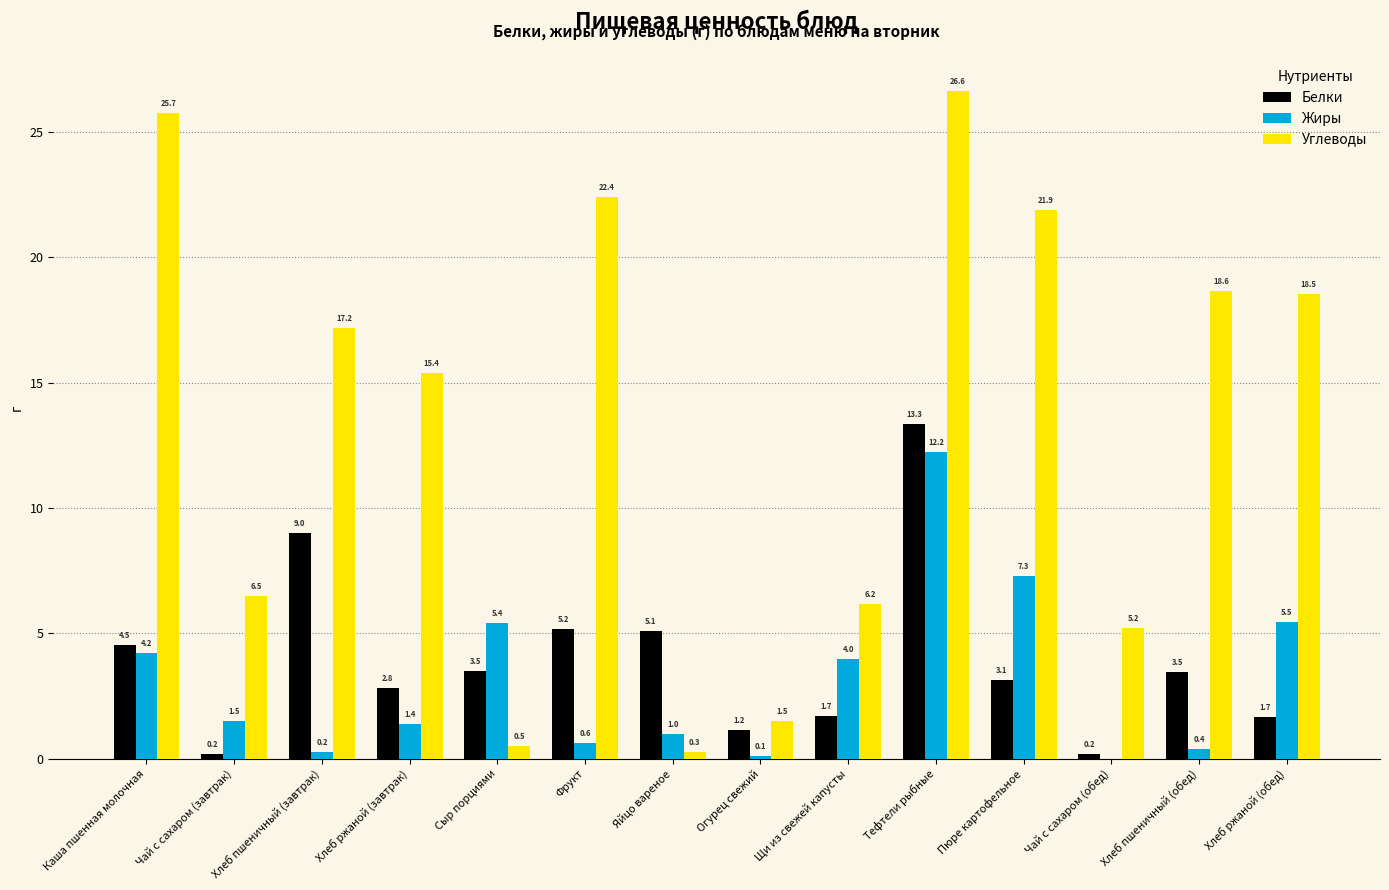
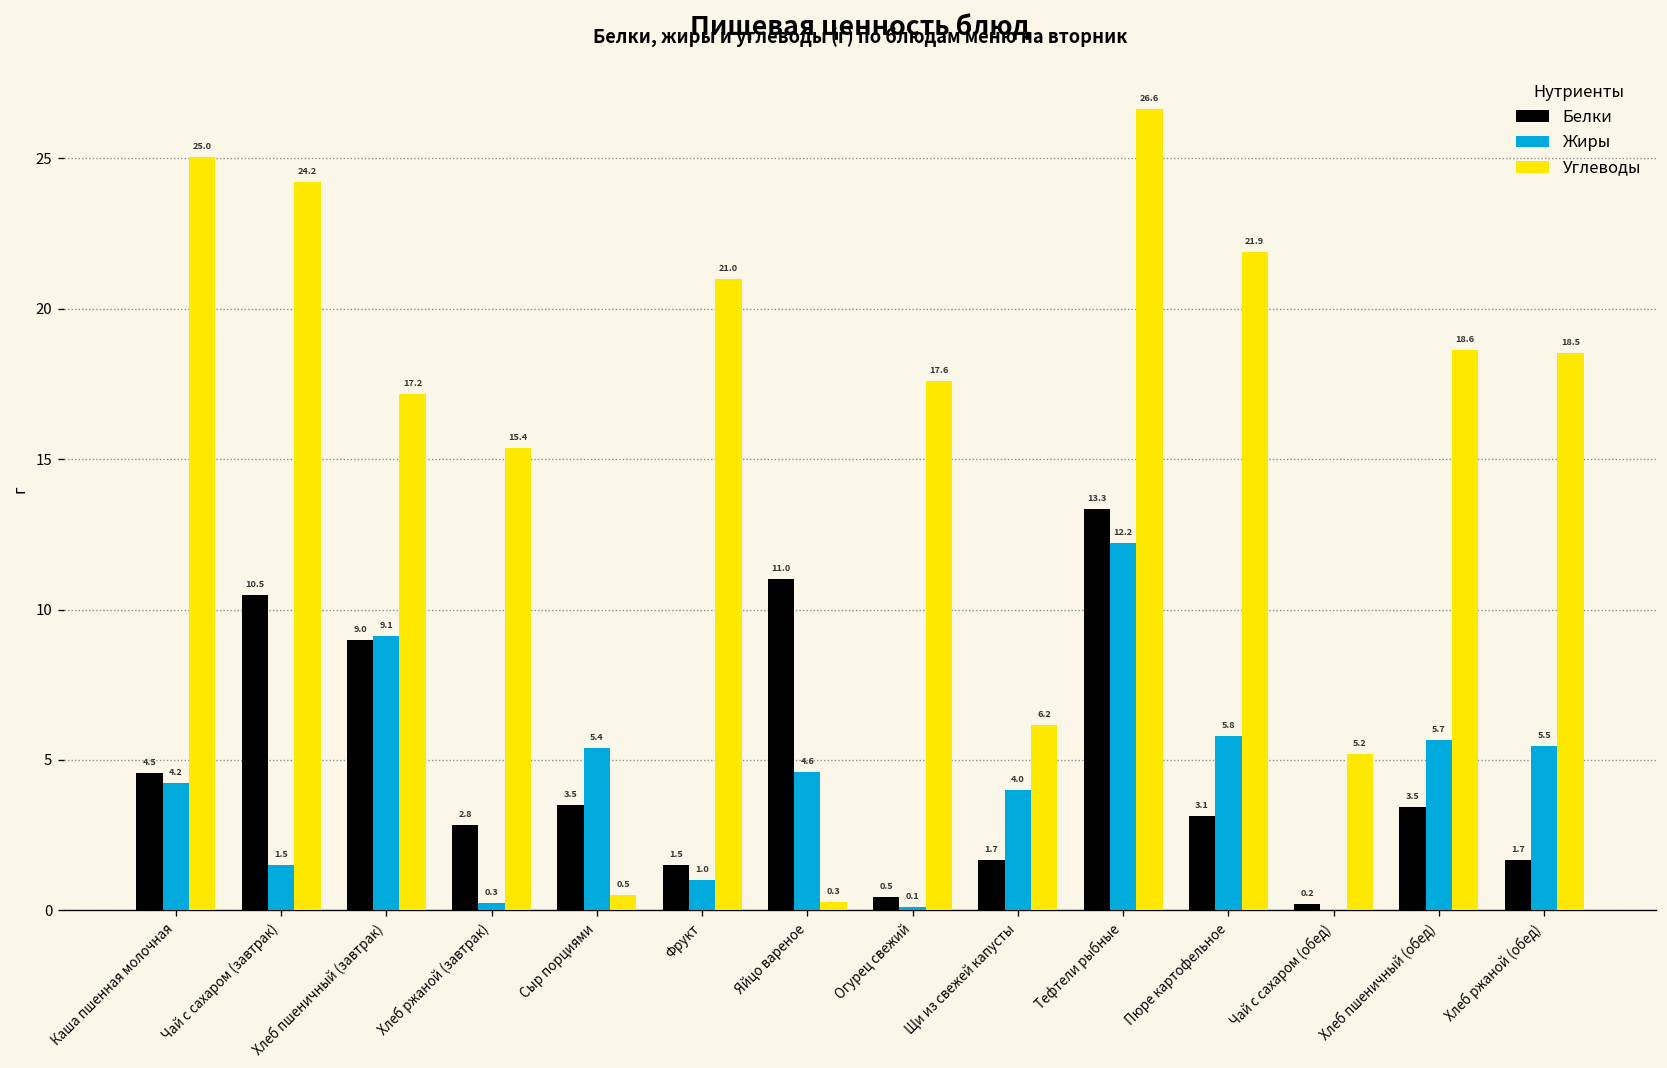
  {
    "Белки": {
      "Каша пшенная молочная": 4.5,
-     "Чай с сахаром (завтрак)": 0.2,
+     "Чай с сахаром (завтрак)": 10.5,
      "Хлеб пшеничный (завтрак)": 9.0,
      "Хлеб ржаной (завтрак)": 2.8,
      "Сыр порциями": 3.5,
-     "Фрукт": 5.2,
-     "Яйцо вареное": 5.1,
-     "Огурец свежий": 1.2,
+     "Фрукт": 1.5,
+     "Яйцо вареное": 11.0,
+     "Огурец свежий": 0.5,
      "Щи из свежей капусты": 1.7,
      "Тефтели рыбные": 13.3,
      "Пюре картофельное": 3.1,
      "Чай с сахаром (обед)": 0.2,
      "Хлеб пшеничный (обед)": 3.5,
      "Хлеб ржаной (обед)": 1.7
    },
    "Жиры": {
      "Каша пшенная молочная": 4.2,
      "Чай с сахаром (завтрак)": 1.5,
-     "Хлеб пшеничный (завтрак)": 0.2,
-     "Хлеб ржаной (завтрак)": 1.4,
+     "Хлеб пшеничный (завтрак)": 9.1,
+     "Хлеб ржаной (завтрак)": 0.3,
      "Сыр порциями": 5.4,
-     "Фрукт": 0.6,
-     "Яйцо вареное": 1.0,
+     "Фрукт": 1.0,
+     "Яйцо вареное": 4.6,
      "Огурец свежий": 0.1,
      "Щи из свежей капусты": 4.0,
      "Тефтели рыбные": 12.2,
-     "Пюре картофельное": 7.3,
-     "Хлеб пшеничный (обед)": 0.4,
+     "Пюре картофельное": 5.8,
+     "Хлеб пшеничный (обед)": 5.7,
      "Хлеб ржаной (обед)": 5.5
    },
    "Углеводы": {
-     "Каша пшенная молочная": 25.7,
-     "Чай с сахаром (завтрак)": 6.5,
+     "Каша пшенная молочная": 25.0,
+     "Чай с сахаром (завтрак)": 24.2,
      "Хлеб пшеничный (завтрак)": 17.2,
      "Хлеб ржаной (завтрак)": 15.4,
      "Сыр порциями": 0.5,
-     "Фрукт": 22.4,
+     "Фрукт": 21.0,
      "Яйцо вареное": 0.3,
-     "Огурец свежий": 1.5,
+     "Огурец свежий": 17.6,
      "Щи из свежей капусты": 6.2,
      "Тефтели рыбные": 26.6,
      "Пюре картофельное": 21.9,
      "Чай с сахаром (обед)": 5.2,
      "Хлеб пшеничный (обед)": 18.6,
      "Хлеб ржаной (обед)": 18.5
    }
  }
